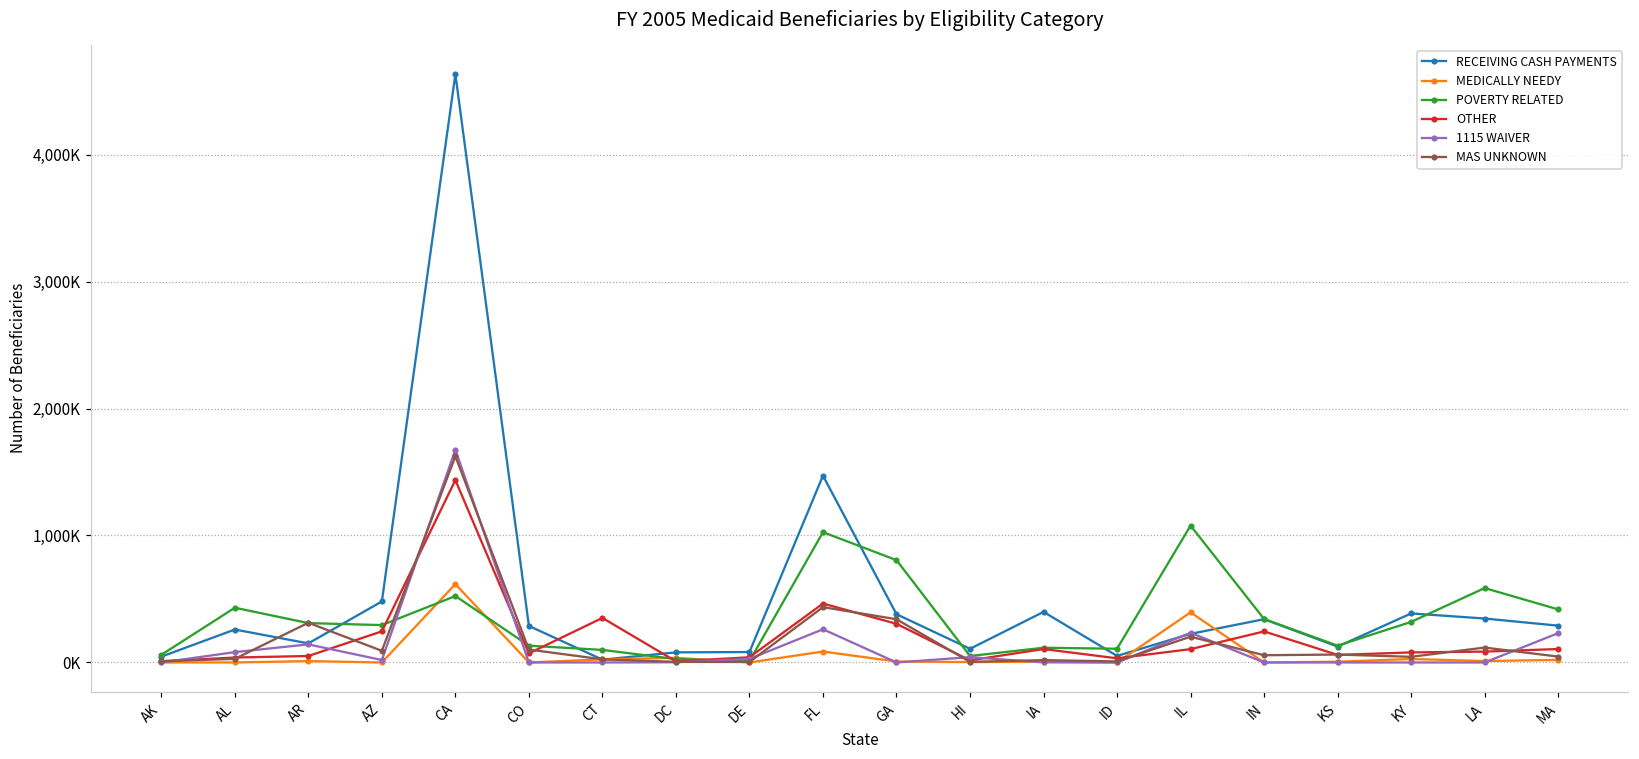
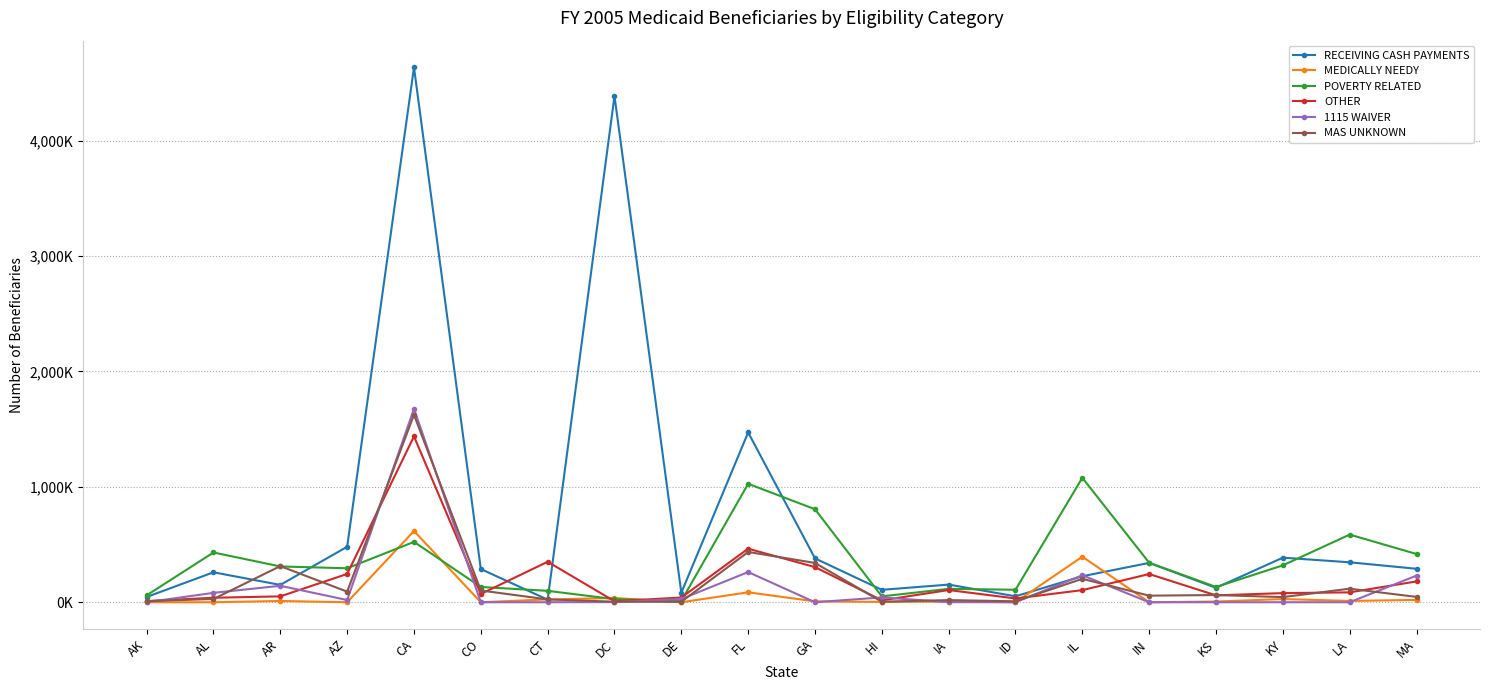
  {
    "RECEIVING CASH PAYMENTS": {
      "AL": "260,000",
      "AZ": "480,000",
      "CA": "4,630,000",
      "CO": "290,000",
-     "DC": "80,000",
+     "DC": "4,390,000",
      "DE": "80,000",
      "FL": "1,470,000",
      "GA": "380,000",
      "HI": "110,000",
-     "IA": "400,000",
+     "IA": "150,000",
      "KY": "390,000",
      "LA": "350,000",
      "MA": "290,000"
    },
    "MEDICALLY NEEDY": {
      "AL": "0",
      "AR": "10,000",
      "CA": "620,000",
      "FL": "90,000",
      "IL": "390,000",
      "MA": "20,000"
    },
    "POVERTY RELATED": {
      "AL": "430,000",
      "AZ": "290,000",
      "CA": "520,000",
      "CO": "130,000",
      "CT": "100,000",
      "FL": "1,030,000",
      "GA": "810,000",
      "ID": "110,000",
      "IL": "1,080,000",
      "KY": "320,000",
      "LA": "590,000",
      "MA": "420,000"
    },
    "OTHER": {
      "AR": "50,000",
      "AZ": "250,000",
      "CA": "1,440,000",
      "CO": "70,000",
      "CT": "350,000",
      "FL": "460,000",
      "GA": "300,000",
      "IL": "100,000",
      "IN": "240,000",
      "KY": "80,000",
      "LA": "90,000",
-     "MA": "110,000"
+     "MA": "180,000"
    },
    "1115 WAIVER": {
      "AL": "80,000",
      "CA": "1,680,000",
      "FL": "260,000",
      "KY": "0",
      "MA": "230,000"
    },
    "MAS UNKNOWN": {
      "AZ": "90,000",
      "CA": "1,620,000",
      "CO": "100,000",
      "FL": "440,000",
      "GA": "340,000",
      "IL": "200,000",
      "IN": "60,000",
      "LA": "120,000",
      "MA": "50,000"
    }
  }
